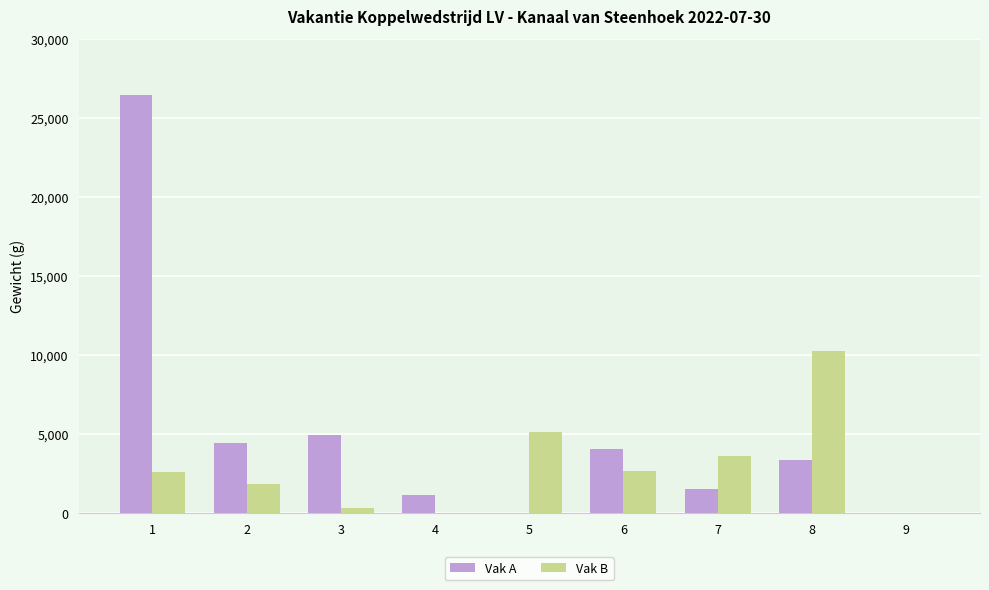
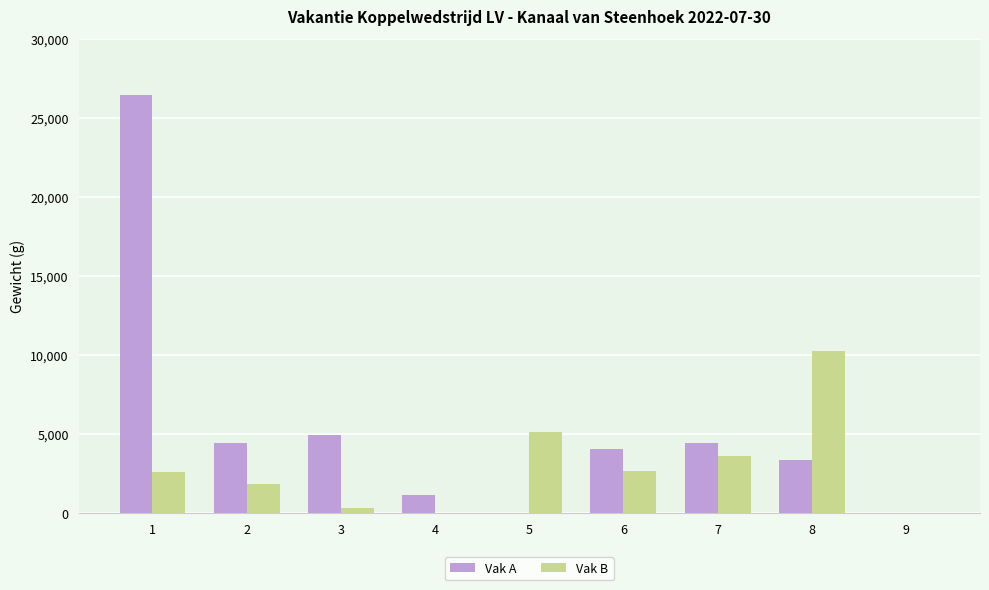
  {
    "Vak A": {
      "1": "26,500",
      "2": "4,400",
      "3": "4,900",
      "4": "1,100",
      "5": "0",
      "6": "4,000",
-     "7": "1,500",
+     "7": "4,400",
      "8": "3,300",
      "9": "0"
    },
    "Vak B": {
      "1": "2,600",
      "2": "1,800",
      "3": "300",
      "4": "0",
      "5": "5,100",
      "6": "2,700",
      "7": "3,600",
      "8": "10,200",
      "9": "0"
    }
  }
